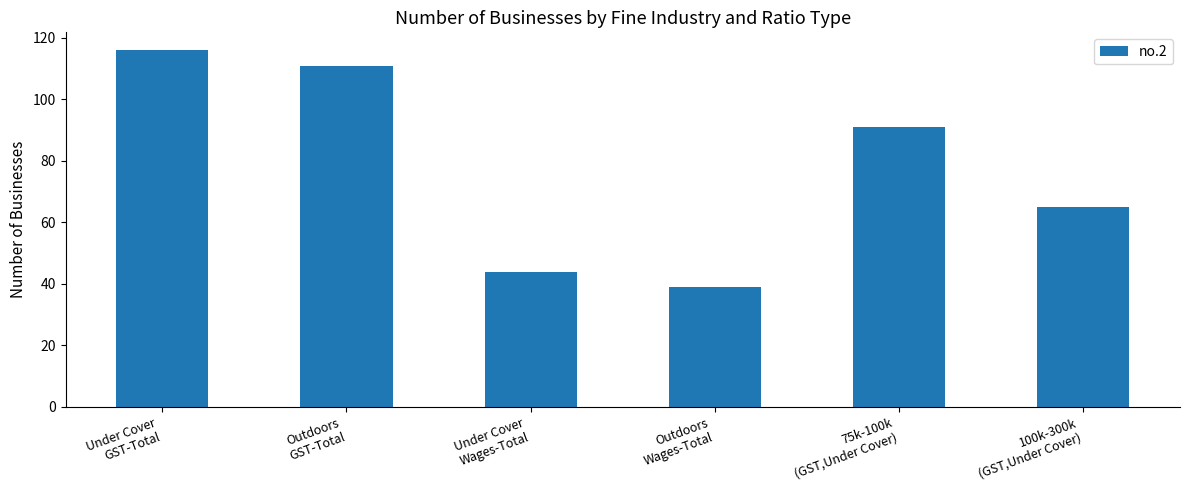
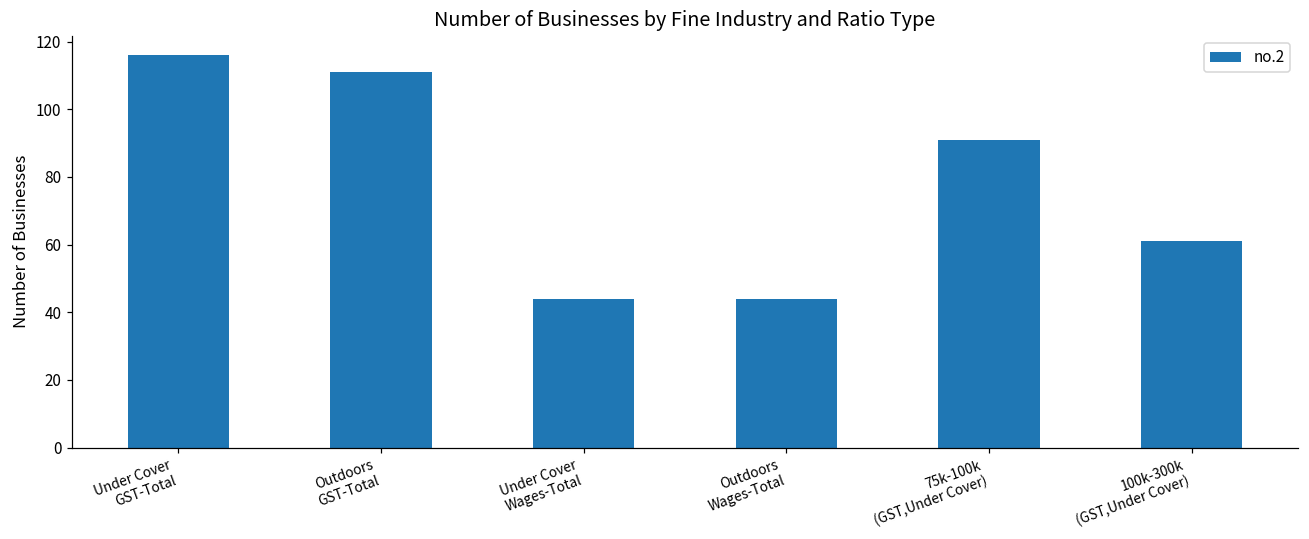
  {
    "Under Cover GST-Total": 116,
    "Outdoors GST-Total": 111,
    "Under Cover Wages-Total": 44,
-   "Outdoors Wages-Total": 39,
+   "Outdoors Wages-Total": 44,
    "75k-100k (GST,Under Cover)": 91,
-   "100k-300k (GST,Under Cover)": 65
+   "100k-300k (GST,Under Cover)": 61
  }
